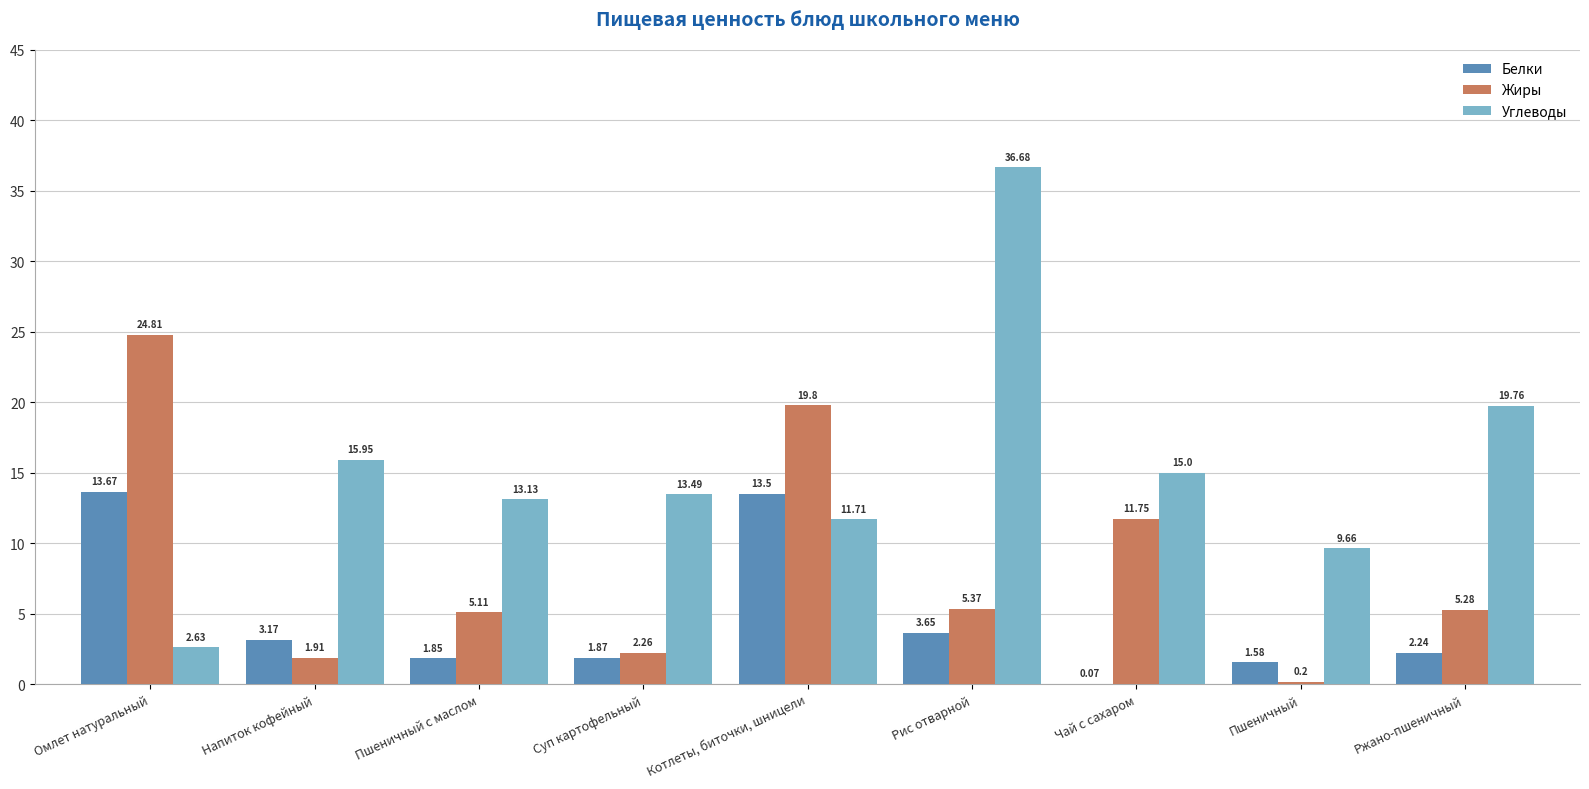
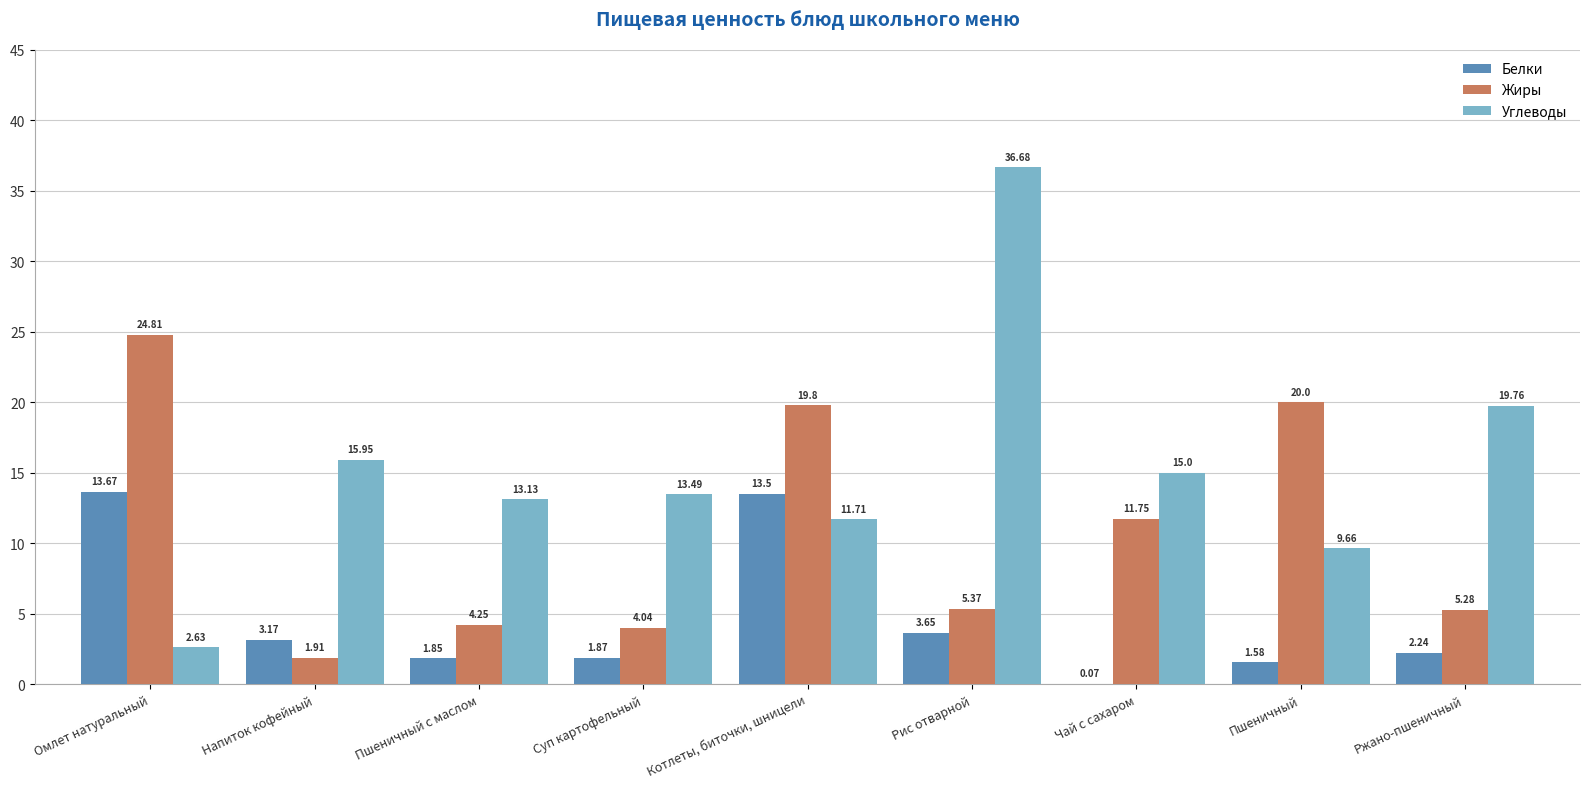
  {
    "Жиры": {
      "Омлет натуральный": 24.81,
      "Напиток кофейный": 1.91,
-     "Пшеничный с маслом": 5.11,
-     "Суп картофельный": 2.26,
+     "Пшеничный с маслом": 4.25,
+     "Суп картофельный": 4.04,
      "Котлеты, биточки, шницели": 19.8,
      "Рис отварной": 5.37,
      "Чай с сахаром": 11.75,
-     "Пшеничный": 0.2,
+     "Пшеничный": 20.0,
      "Ржано-пшеничный": 5.28
    }
  }
